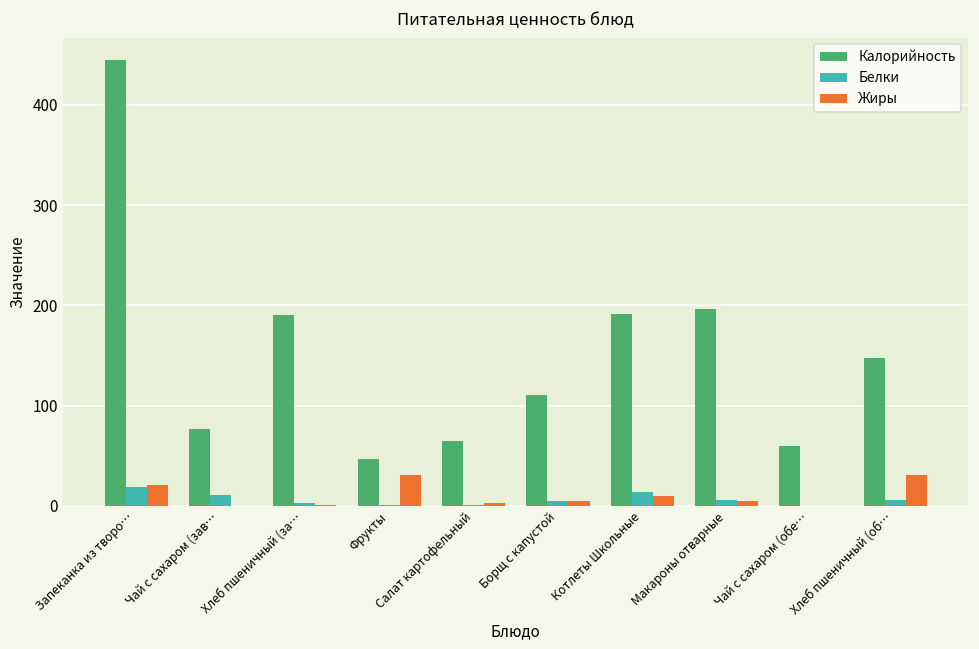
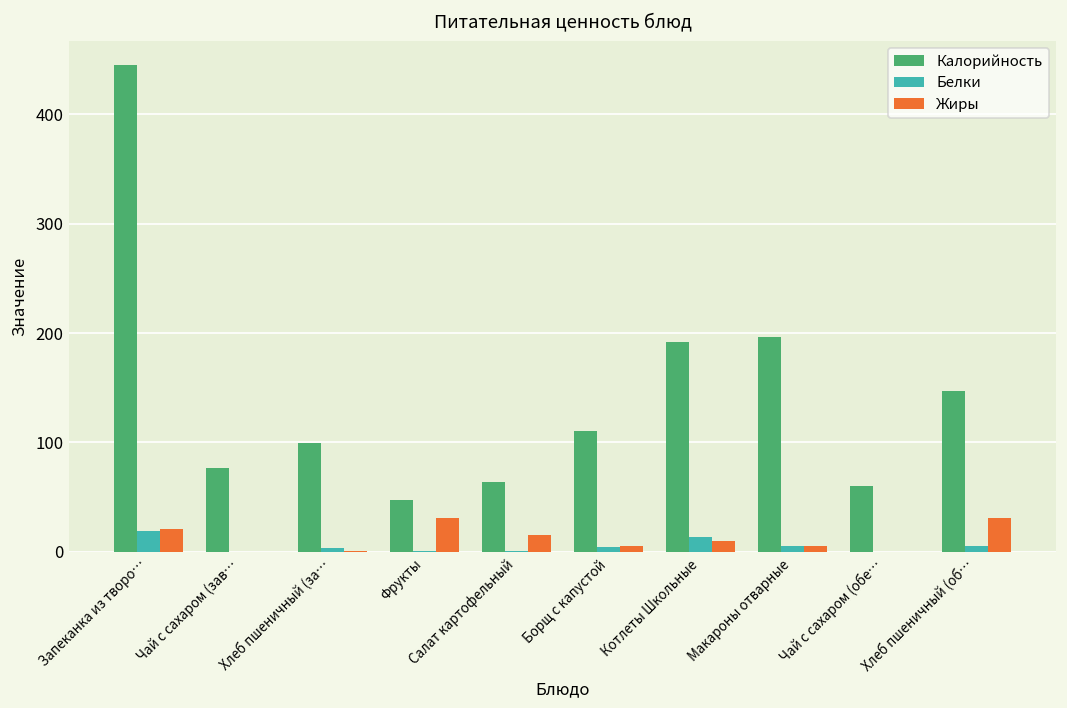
  {
    "Калорийность": {
      "Запеканка из творо…": 450,
      "Чай с сахаром (зав…": 80,
-     "Хлеб пшеничный (за…": 190,
+     "Хлеб пшеничный (за…": 100,
      "Фрукты": 50,
      "Салат картофельный": 60,
      "Борщ с капустой": 110,
      "Котлеты Школьные": 190,
      "Макароны отварные": 200,
      "Чай с сахаром (обе…": 60,
      "Хлеб пшеничный (об…": 150
    },
    "Белки": {
      "Запеканка из творо…": 20,
-     "Чай с сахаром (зав…": 10,
+     "Чай с сахаром (зав…": 0,
      "Хлеб пшеничный (за…": 0,
      "Борщ с капустой": 0,
      "Котлеты Школьные": 10,
      "Макароны отварные": 10,
      "Хлеб пшеничный (об…": 10
    },
    "Жиры": {
      "Запеканка из творо…": 20,
      "Фрукты": 30,
-     "Салат картофельный": 0,
+     "Салат картофельный": 20,
      "Борщ с капустой": 0,
      "Котлеты Школьные": 10,
      "Макароны отварные": 0,
      "Хлеб пшеничный (об…": 30
    }
  }
